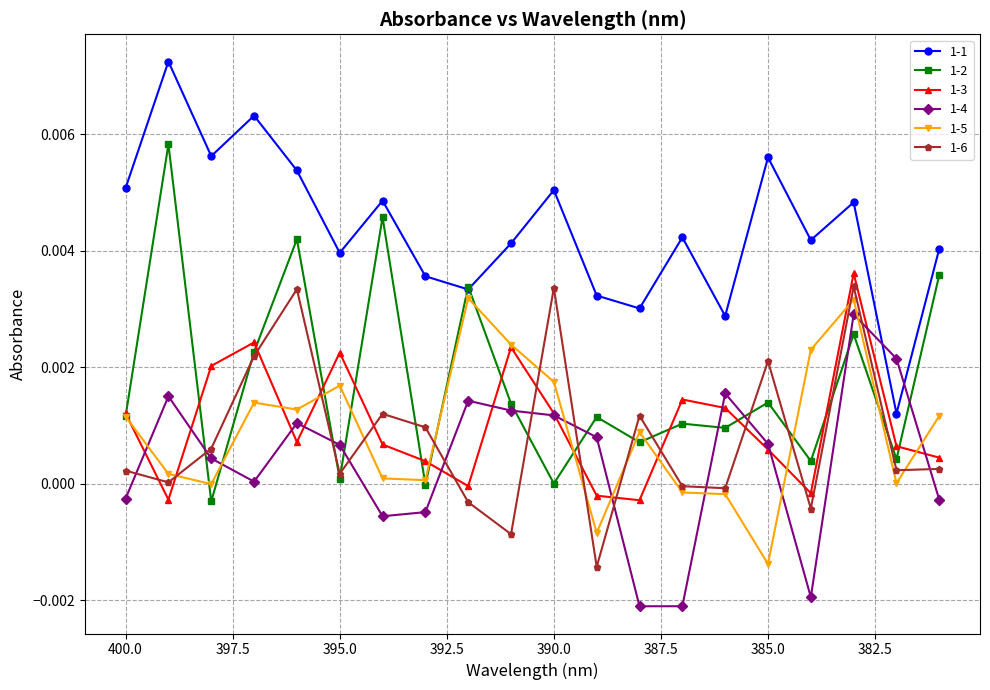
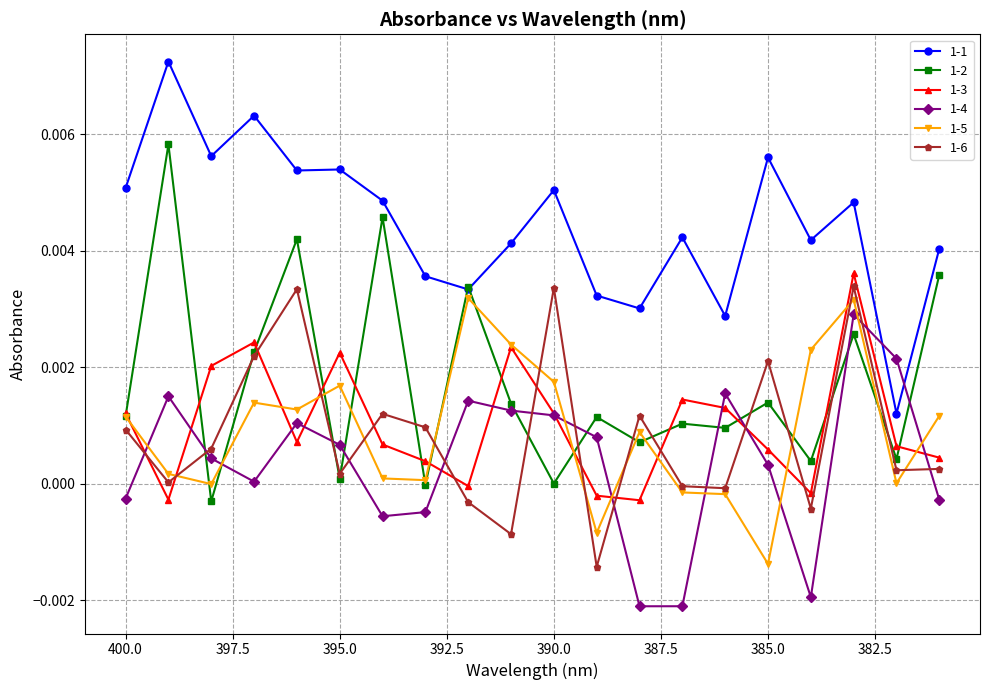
  {
    "1-1": {
      "400.0": 0.0051,
-     "395.0": 0.0040,
+     "395.0": 0.0054,
      "390.0": 0.0050,
      "385.0": 0.0056
    },
    "1-2": {
      "395.0": 0.0001,
      "390.0": 0.0000,
      "385.0": 0.0014
    },
    "1-3": {
      "400.0": 0.0012,
      "395.0": 0.0022,
      "385.0": 0.0006
    },
    "1-4": {
      "400.0": -0.0003,
      "395.0": 0.0007,
-     "385.0": 0.0007
+     "385.0": 0.0003
    },
    "1-5": {
      "395.0": 0.0017,
      "390.0": 0.0017,
      "385.0": -0.0014
    },
    "1-6": {
-     "400.0": 0.0002,
+     "400.0": 0.0009,
      "395.0": 0.0002,
      "390.0": 0.0034,
      "385.0": 0.0021
    }
  }
